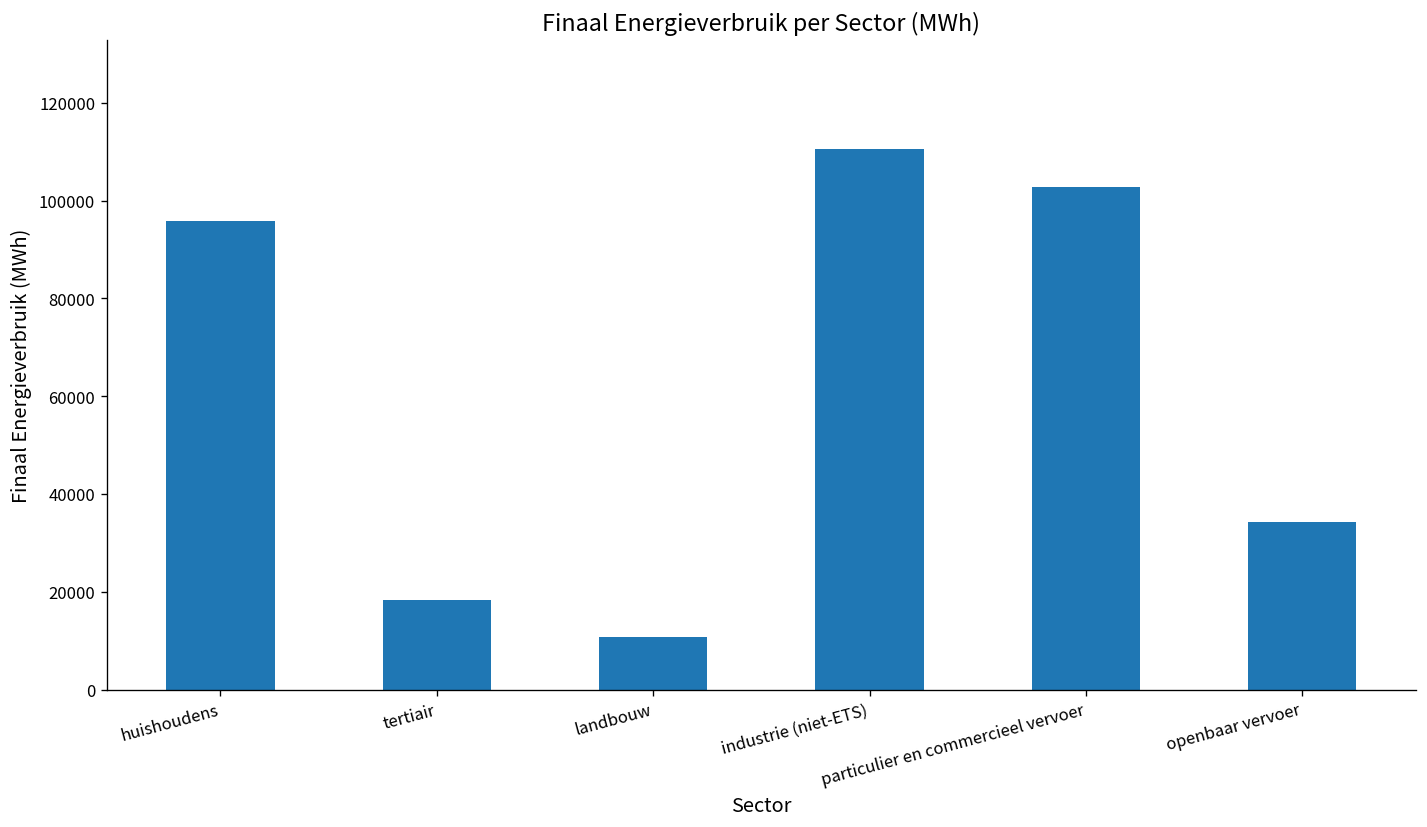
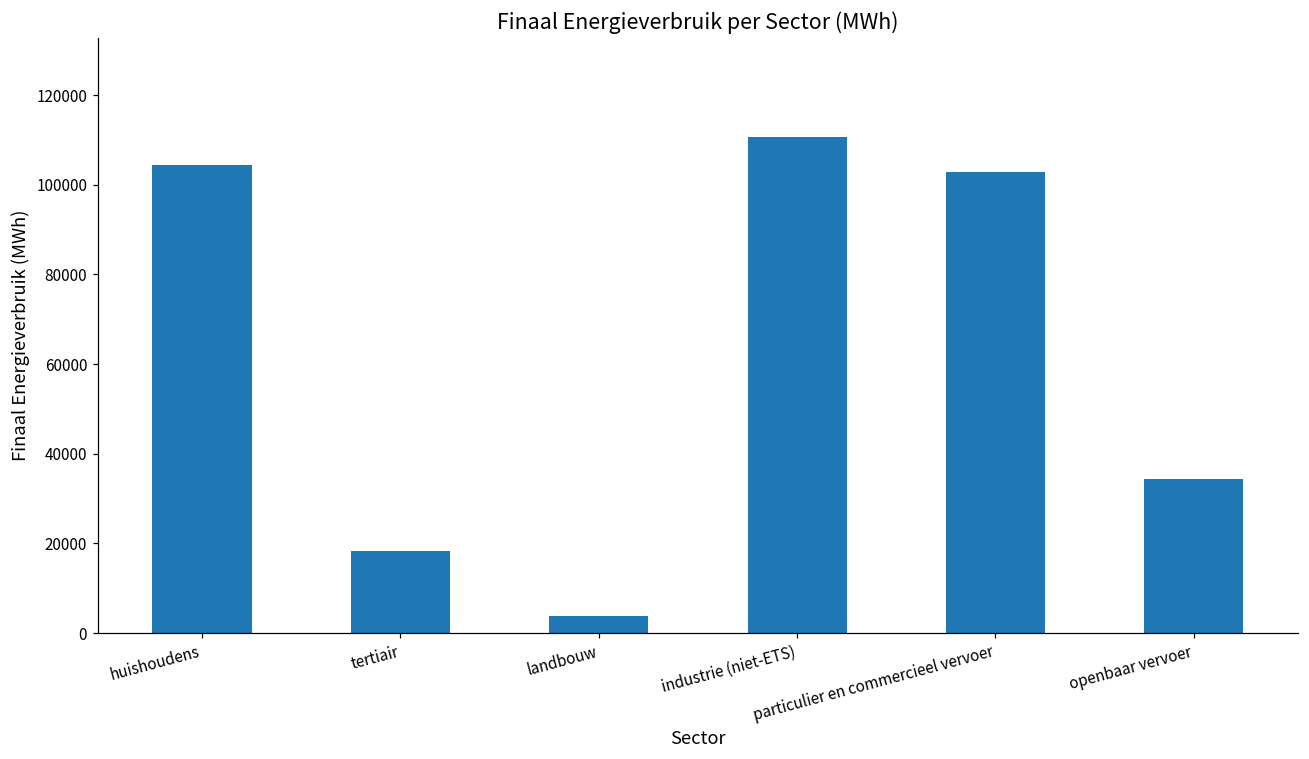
  {
-   "huishoudens": 96000,
+   "huishoudens": 104000,
    "tertiair": 18000,
-   "landbouw": 11000,
+   "landbouw": 4000,
    "industrie (niet-ETS)": 111000,
    "particulier en commercieel vervoer": 103000,
    "openbaar vervoer": 34000
  }
